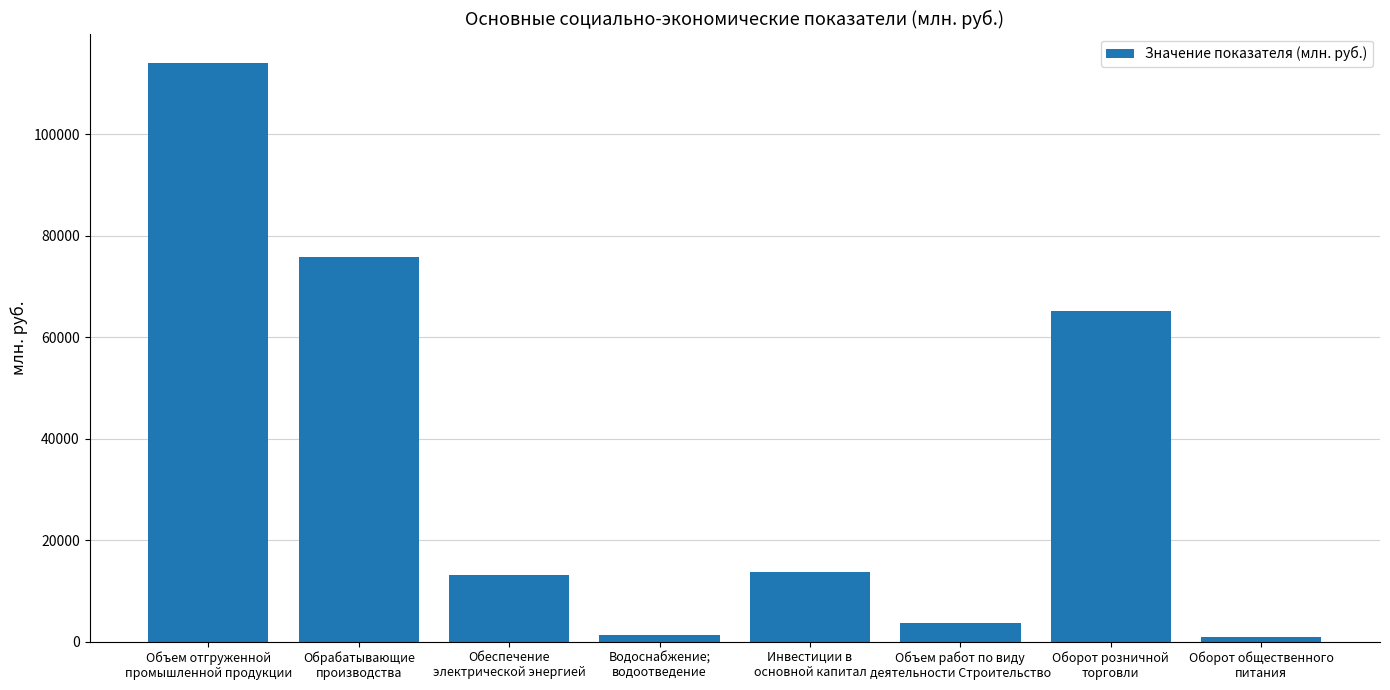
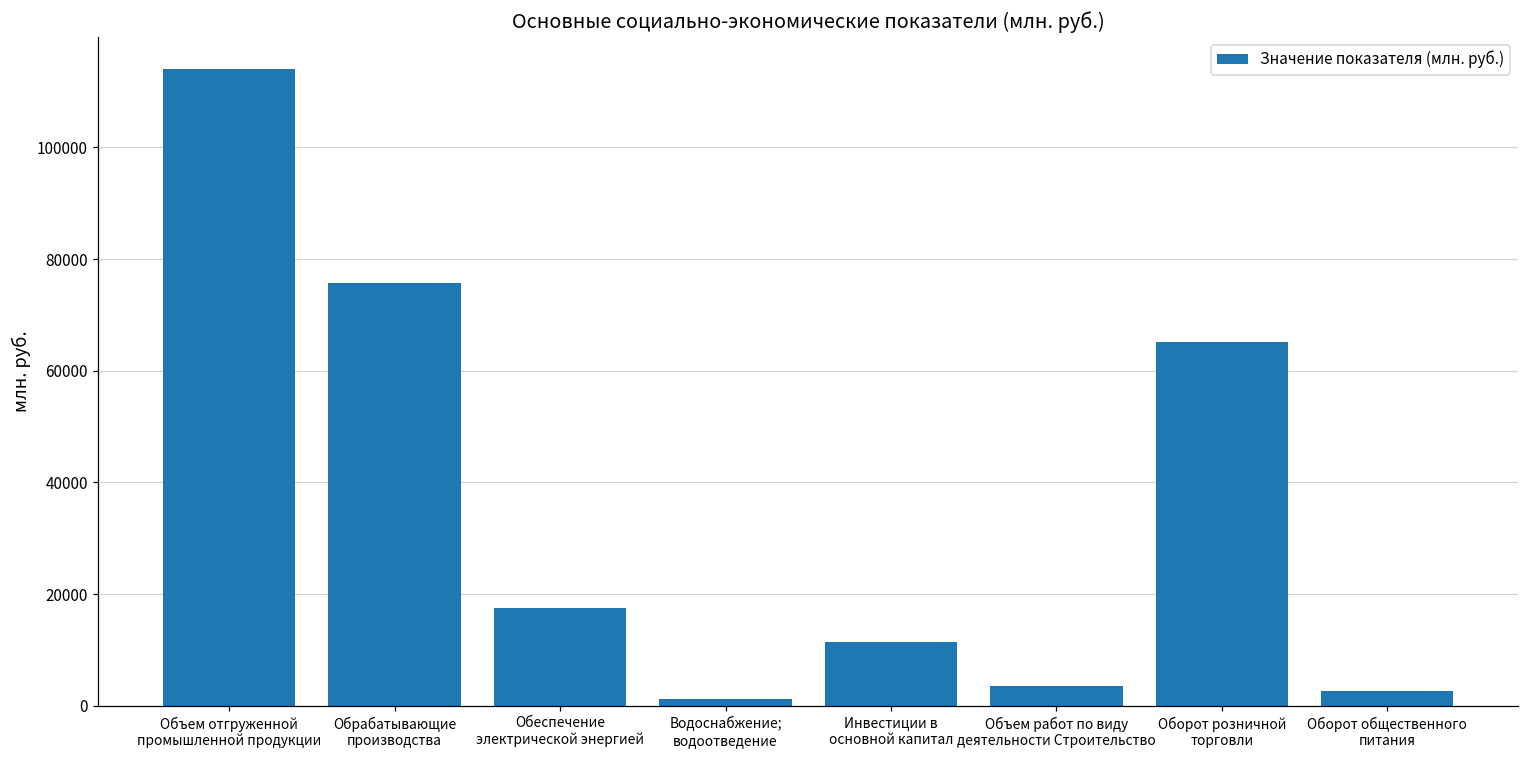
  {
    "Объем отгруженной промышленной продукции": 114000,
    "Обрабатывающие производства": 76000,
-   "Обеспечение электрической энергией": 13000,
+   "Обеспечение электрической энергией": 18000,
    "Водоснабжение; водоотведение": 1000,
-   "Инвестиции в основной капитал": 14000,
+   "Инвестиции в основной капитал": 11000,
    "Объем работ по виду деятельности Строительство": 4000,
    "Оборот розничной торговли": 65000,
-   "Оборот общественного питания": 1000
+   "Оборот общественного питания": 3000
  }
